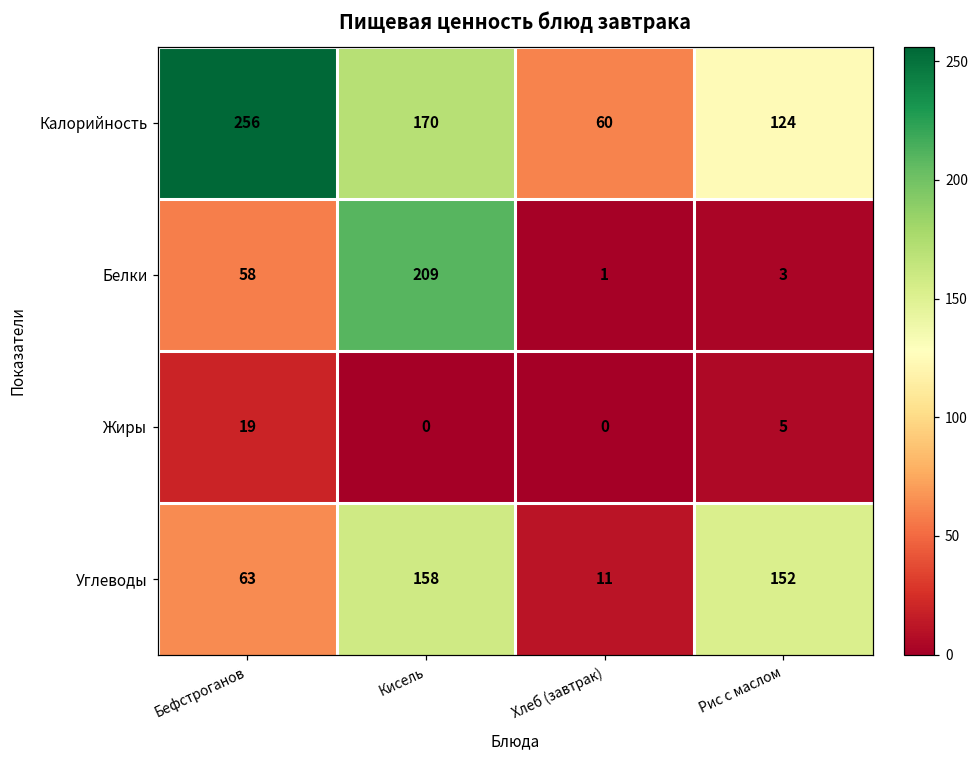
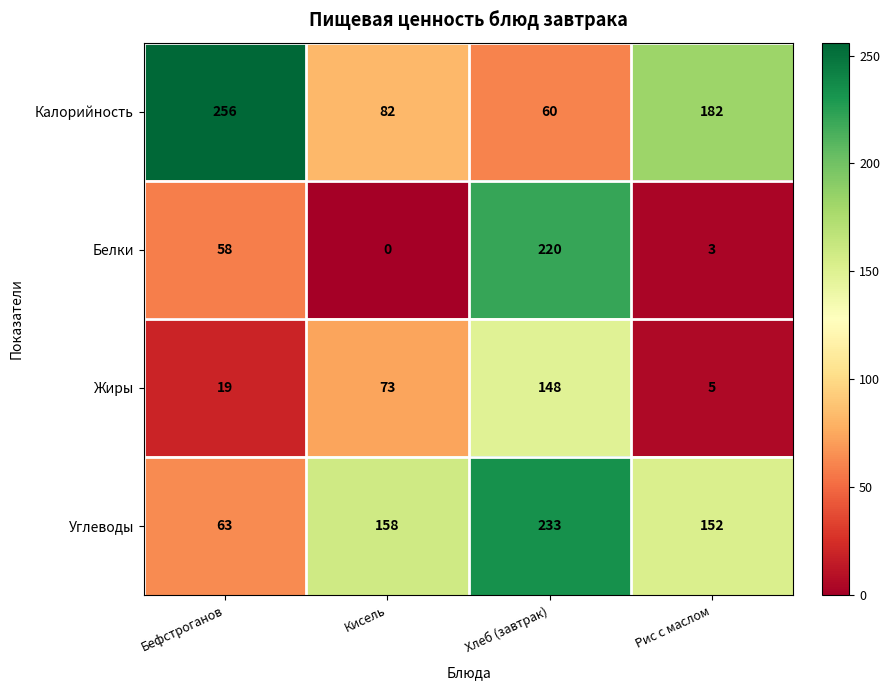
  {
    "Калорийность": {
      "Бефстроганов": 256,
-     "Кисель": 170,
+     "Кисель": 82,
      "Хлеб (завтрак)": 60,
-     "Рис с маслом": 124
+     "Рис с маслом": 182
    },
    "Белки": {
      "Бефстроганов": 58,
-     "Кисель": 209,
-     "Хлеб (завтрак)": 1,
+     "Кисель": 0,
+     "Хлеб (завтрак)": 220,
      "Рис с маслом": 3
    },
    "Жиры": {
      "Бефстроганов": 19,
-     "Кисель": 0,
-     "Хлеб (завтрак)": 0,
+     "Кисель": 73,
+     "Хлеб (завтрак)": 148,
      "Рис с маслом": 5
    },
    "Углеводы": {
      "Бефстроганов": 63,
      "Кисель": 158,
-     "Хлеб (завтрак)": 11,
+     "Хлеб (завтрак)": 233,
      "Рис с маслом": 152
    }
  }
